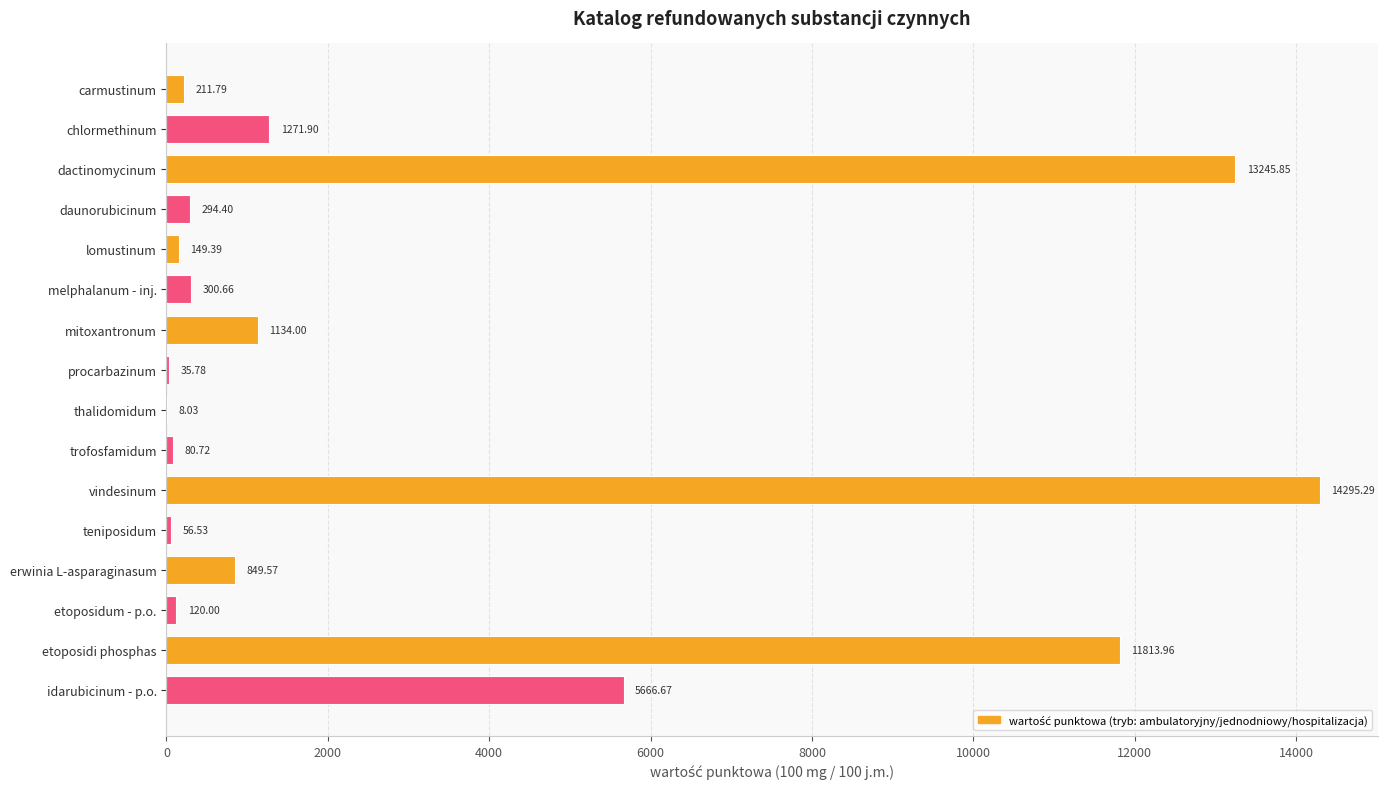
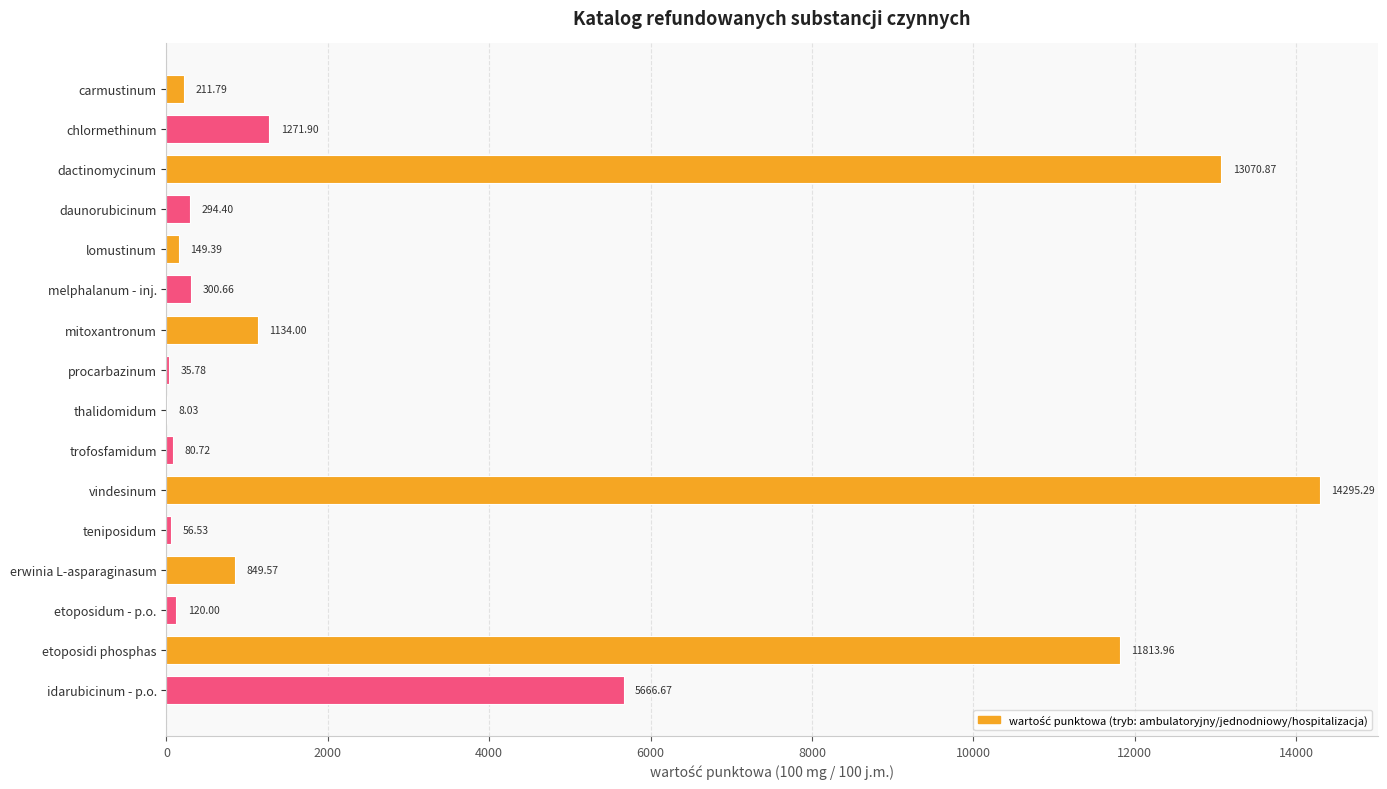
  {
    "carmustinum": 211.79,
    "chlormethinum": 1271.90,
-   "dactinomycinum": 13245.85,
+   "dactinomycinum": 13070.87,
    "daunorubicinum": 294.40,
    "lomustinum": 149.39,
    "melphalanum - inj.": 300.66,
    "mitoxantronum": 1134.00,
    "procarbazinum": 35.78,
    "thalidomidum": 8.03,
    "trofosfamidum": 80.72,
    "vindesinum": 14295.29,
    "teniposidum": 56.53,
    "erwinia L-asparaginasum": 849.57,
    "etoposidum - p.o.": 120.00,
    "etoposidi phosphas": 11813.96,
    "idarubicinum - p.o.": 5666.67
  }
